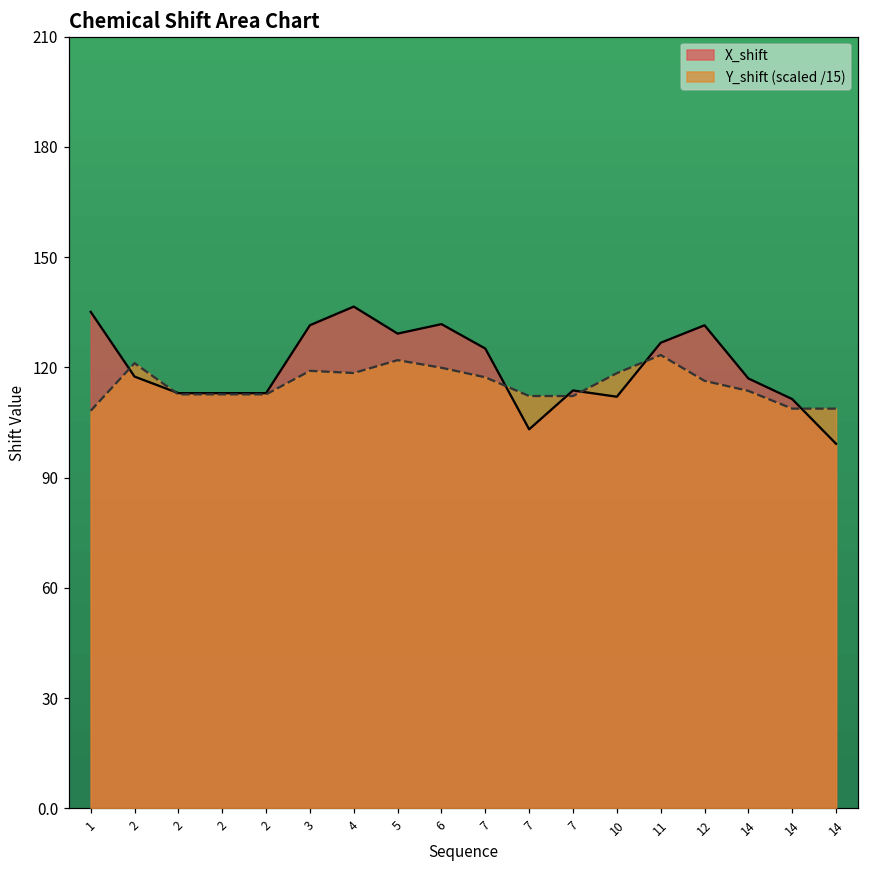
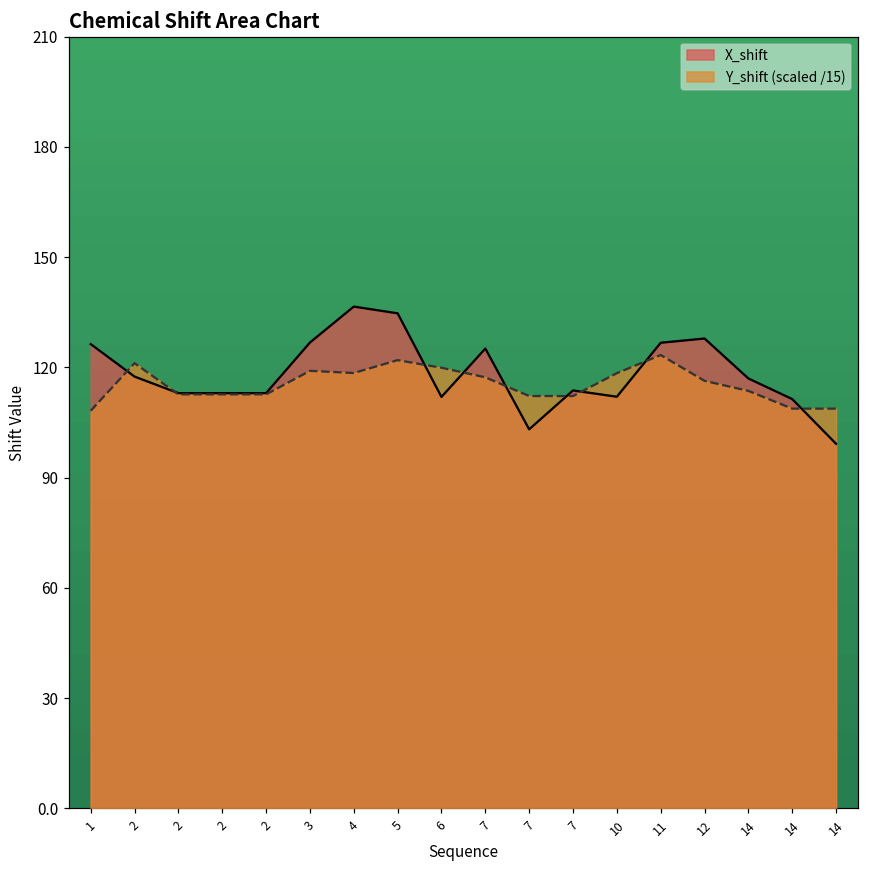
  {
    "X_shift": {
-     "1": 135,
-     "3": 131,
+     "1": 126,
+     "3": 127,
      "4": 137,
-     "5": 129,
-     "6": 132,
+     "5": 135,
+     "6": 112,
      "10": 112,
      "11": 127,
-     "12": 131
+     "12": 128
    },
    "Y_shift (scaled /15)": {
      "1": 108,
      "3": 119,
      "4": 118,
      "5": 122,
      "6": 120,
      "10": 118,
      "11": 123,
      "12": 116
    }
  }
